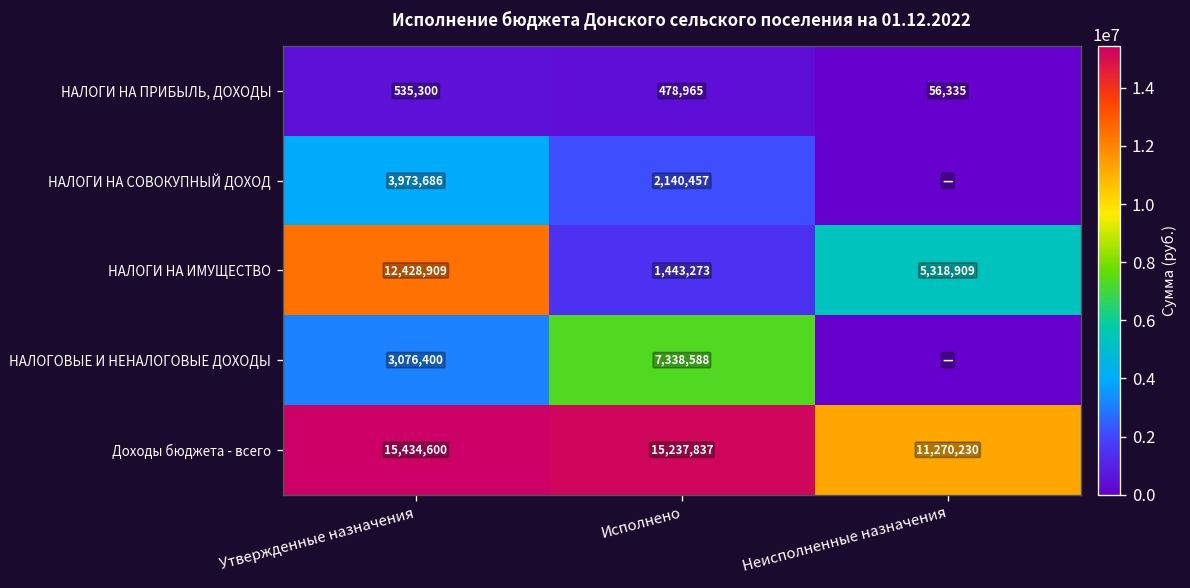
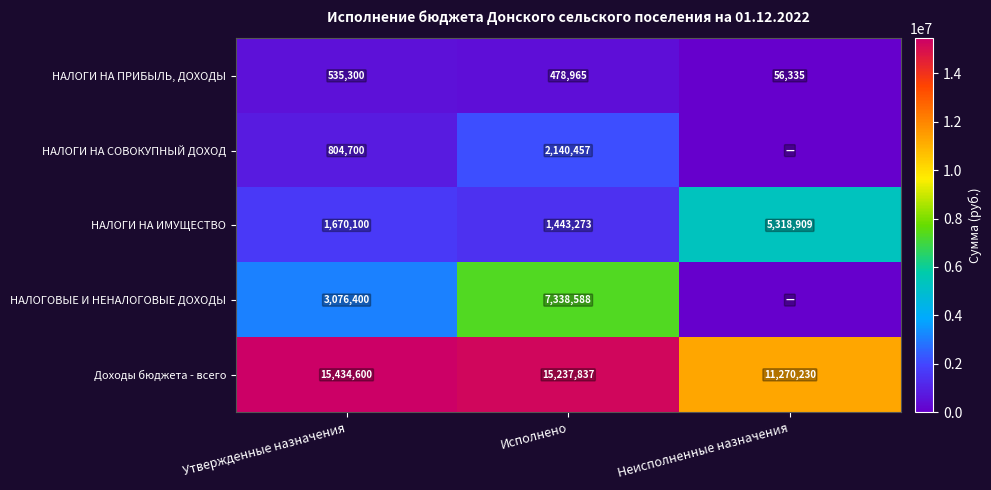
  {
    "НАЛОГИ НА СОВОКУПНЫЙ ДОХОД": {
-     "Утвержденные назначения": "3,973,686"
+     "Утвержденные назначения": "804,700"
    },
    "НАЛОГИ НА ИМУЩЕСТВО": {
-     "Утвержденные назначения": "12,428,909"
+     "Утвержденные назначения": "1,670,100"
    }
  }
